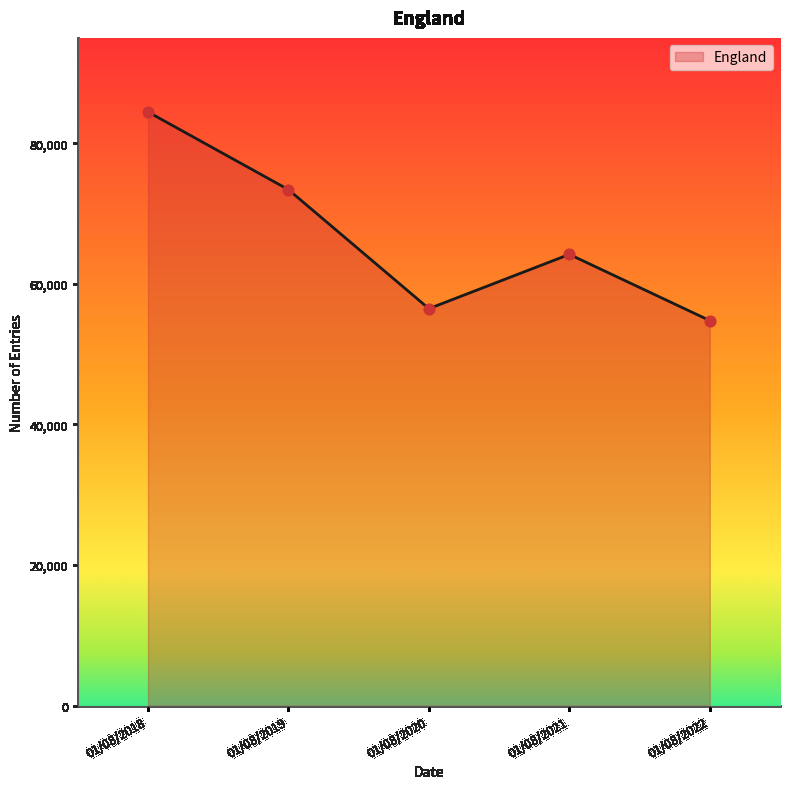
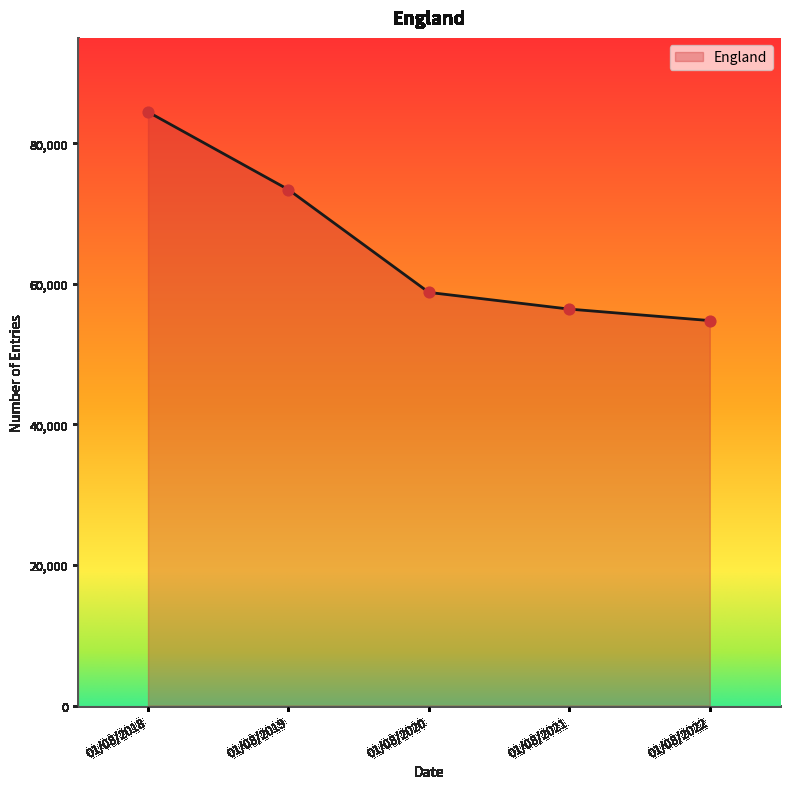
  {
    "01/08/2018": "84,000",
    "01/08/2019": "73,000",
-   "01/08/2020": "56,000",
-   "01/08/2021": "64,000",
+   "01/08/2020": "59,000",
+   "01/08/2021": "56,000",
    "01/08/2022": "55,000"
  }
